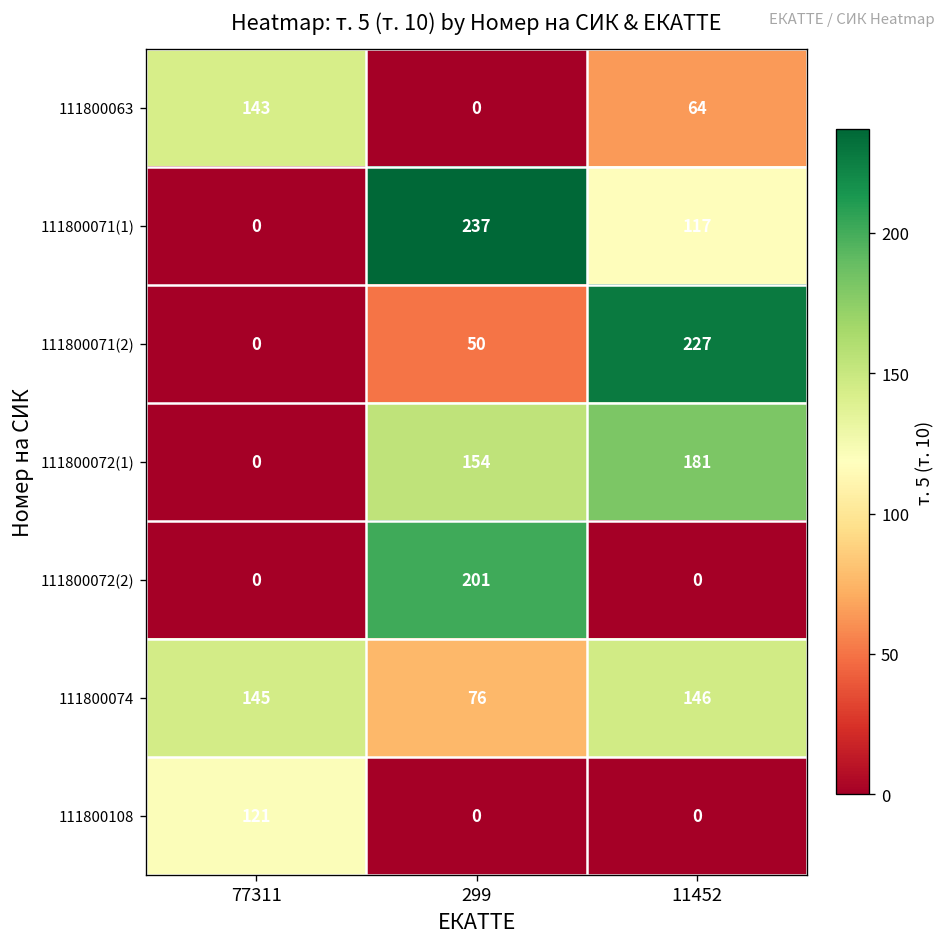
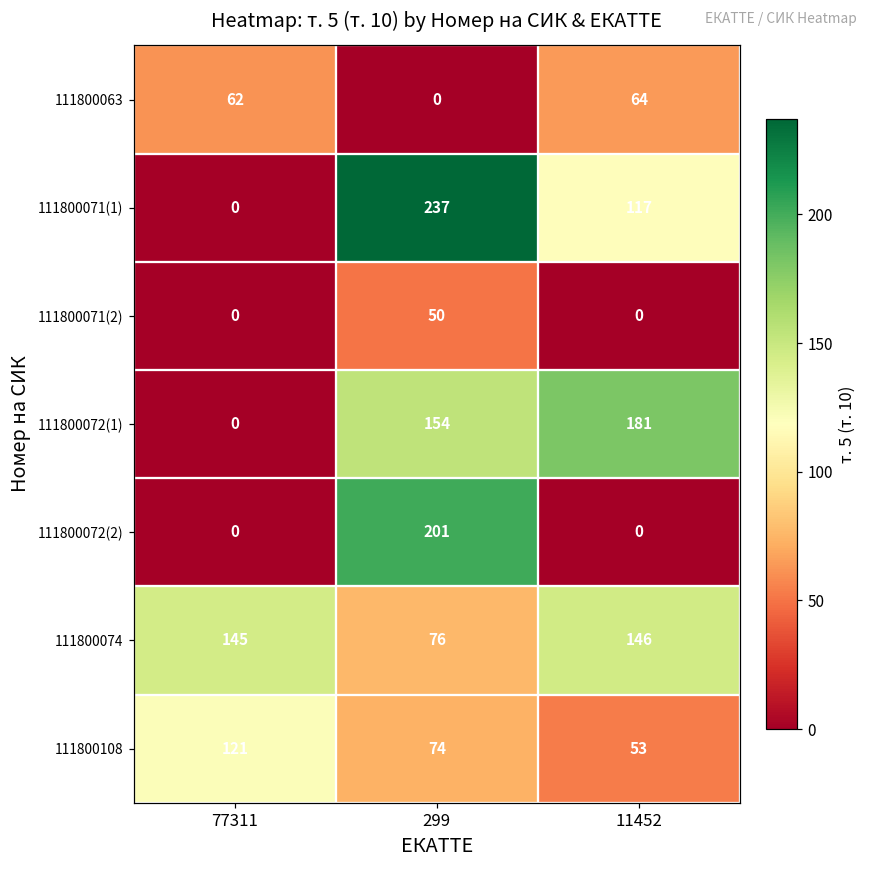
  {
    "111800063": {
-     "77311": 143,
+     "77311": 62,
      "299": 0,
      "11452": 64
    },
    "111800071(1)": {
      "77311": 0,
      "299": 237,
      "11452": 117
    },
    "111800071(2)": {
      "77311": 0,
      "299": 50,
-     "11452": 227
+     "11452": 0
    },
    "111800072(1)": {
      "77311": 0,
      "299": 154,
      "11452": 181
    },
    "111800072(2)": {
      "77311": 0,
      "299": 201,
      "11452": 0
    },
    "111800074": {
      "77311": 145,
      "299": 76,
      "11452": 146
    },
    "111800108": {
      "77311": 121,
-     "299": 0,
-     "11452": 0
+     "299": 74,
+     "11452": 53
    }
  }
